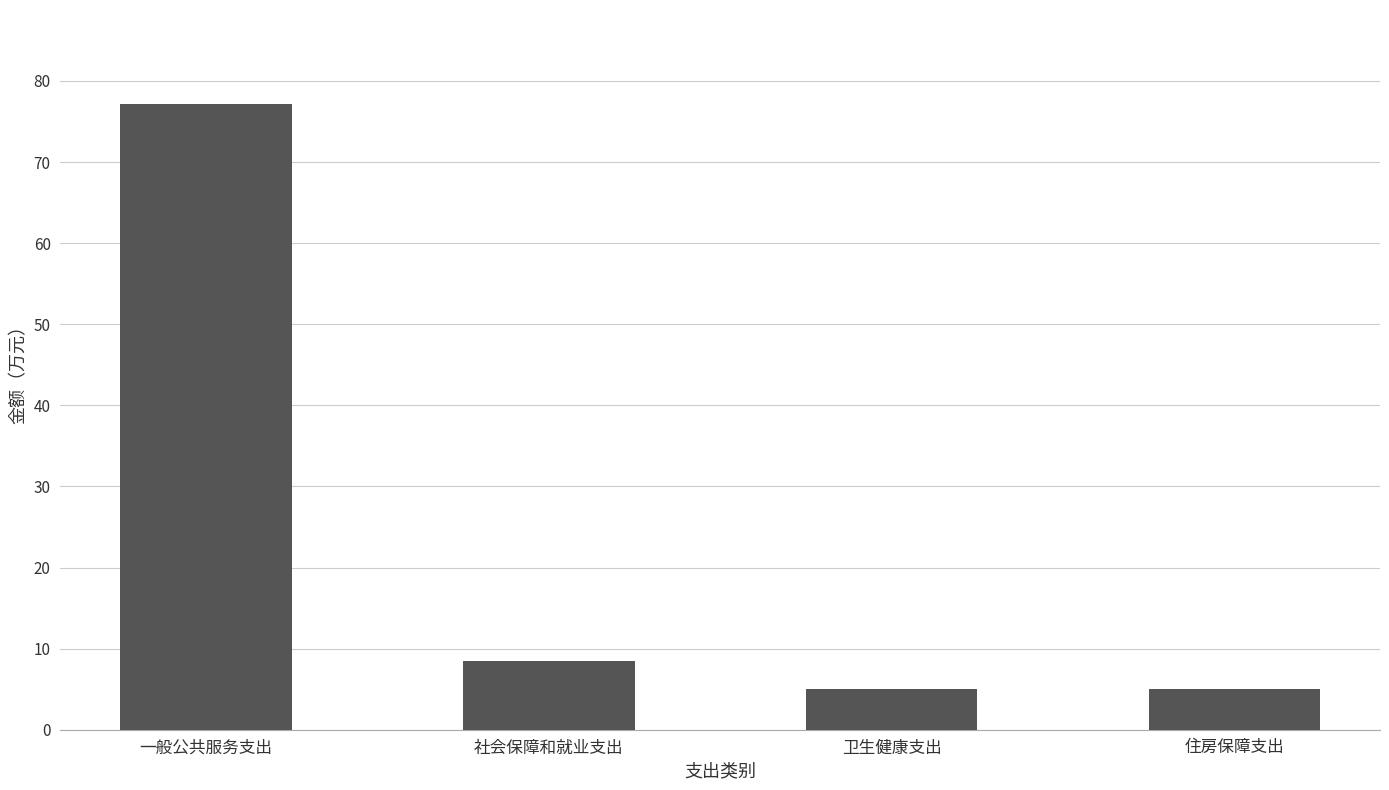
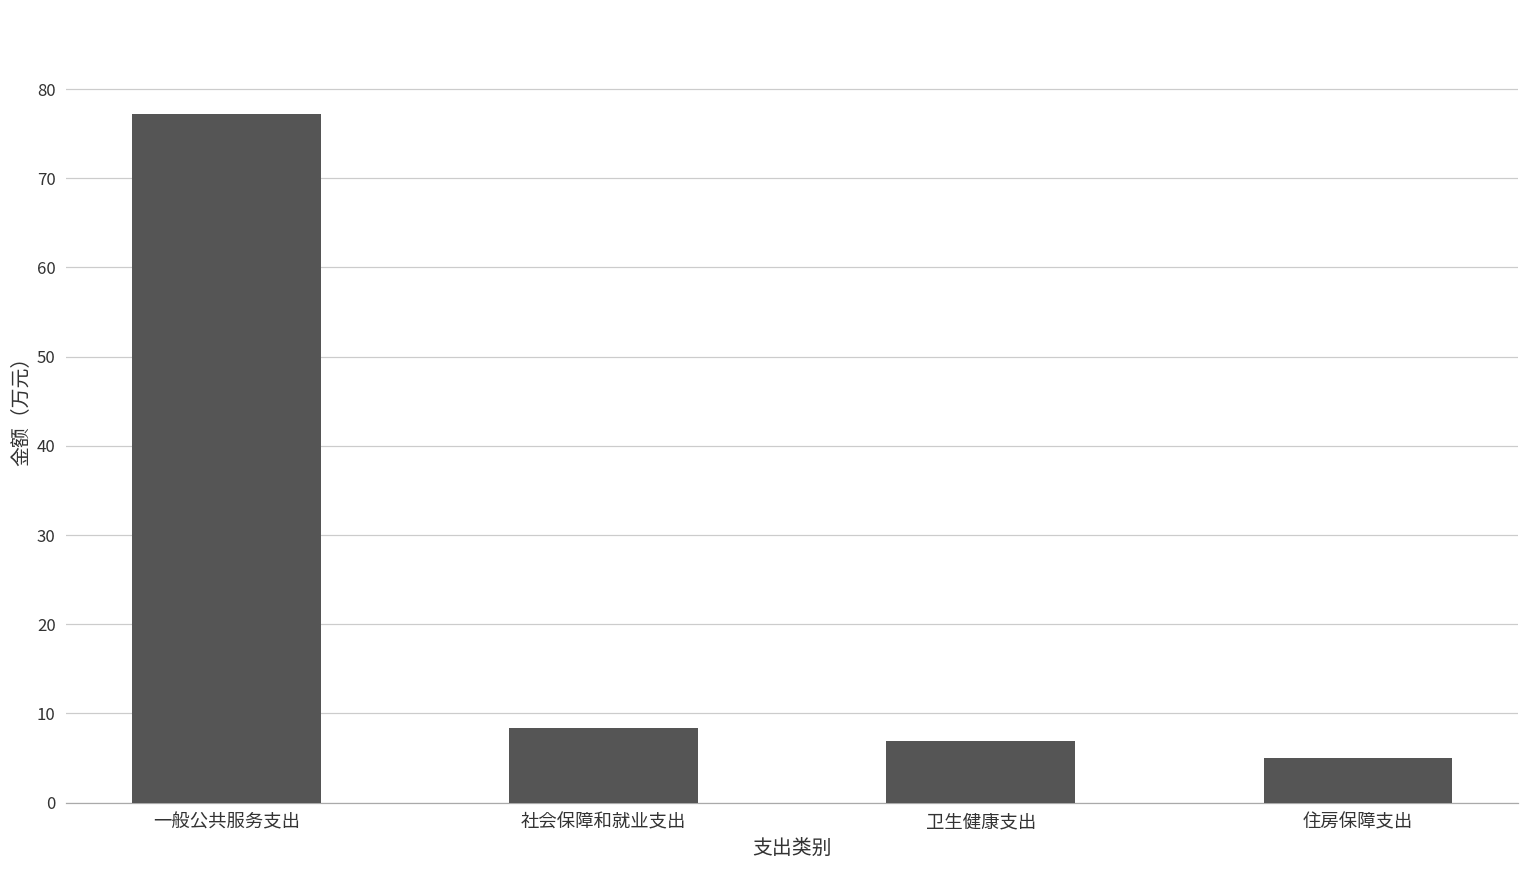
  {
    "一般公共服务支出": 77,
    "社会保障和就业支出": 8,
-   "卫生健康支出": 5,
+   "卫生健康支出": 7,
    "住房保障支出": 5
  }
